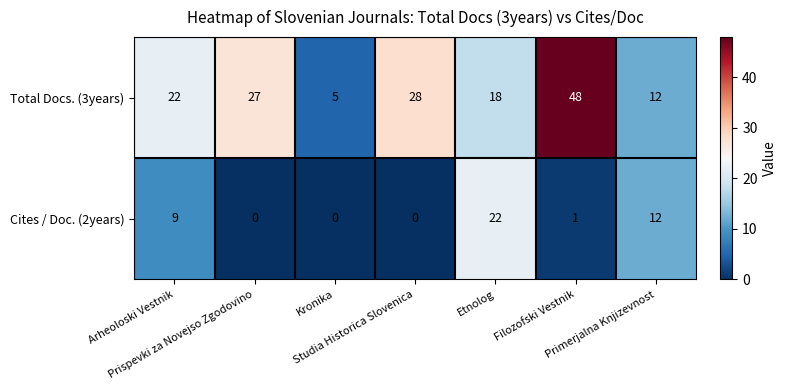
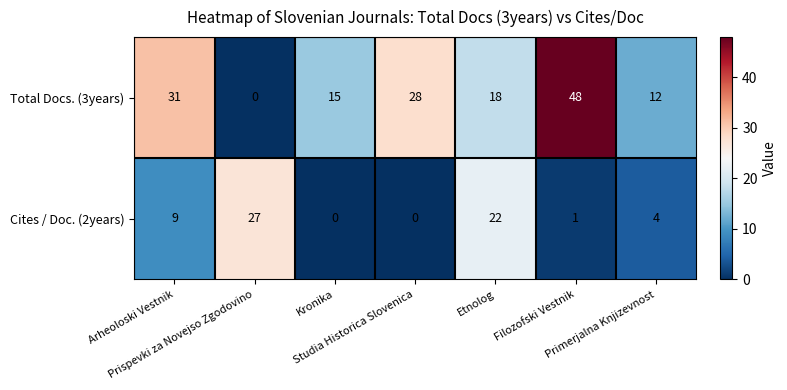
  {
    "Total Docs. (3years)": {
-     "Arheoloski Vestnik": 22,
-     "Prispevki za Novejso Zgodovino": 27,
-     "Kronika": 5,
+     "Arheoloski Vestnik": 31,
+     "Prispevki za Novejso Zgodovino": 0,
+     "Kronika": 15,
      "Studia Historica Slovenica": 28,
      "Etnolog": 18,
      "Filozofski Vestnik": 48,
      "Primerjalna Knjizevnost": 12
    },
    "Cites / Doc. (2years)": {
      "Arheoloski Vestnik": 9,
-     "Prispevki za Novejso Zgodovino": 0,
+     "Prispevki za Novejso Zgodovino": 27,
      "Kronika": 0,
      "Studia Historica Slovenica": 0,
      "Etnolog": 22,
      "Filozofski Vestnik": 1,
-     "Primerjalna Knjizevnost": 12
+     "Primerjalna Knjizevnost": 4
    }
  }
